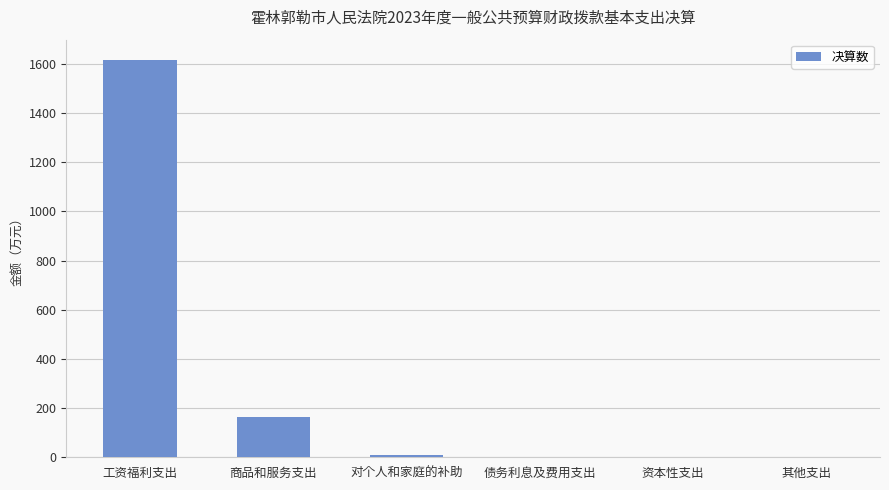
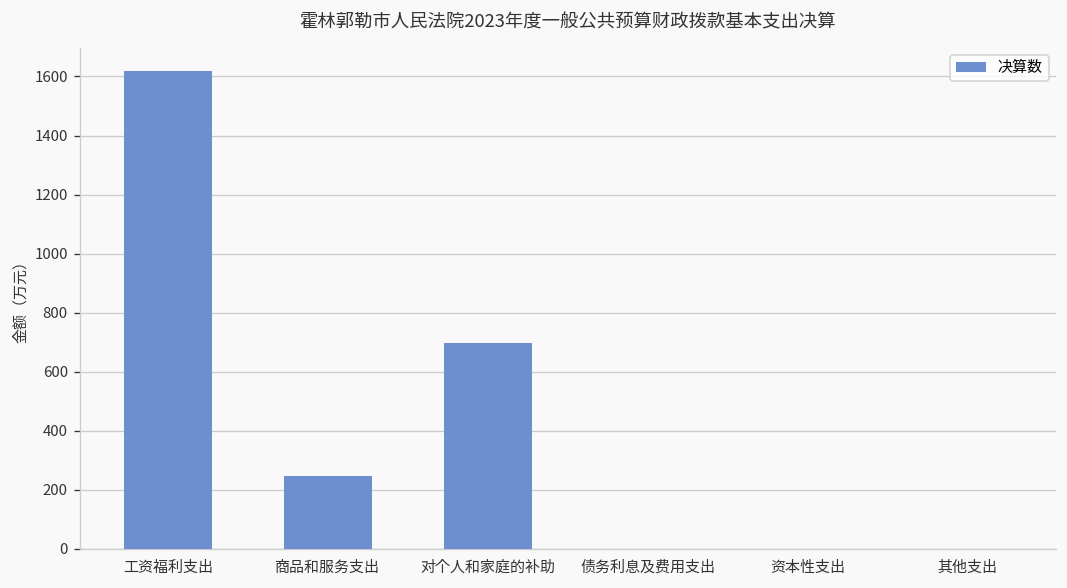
  {
    "工资福利支出": 1620,
-   "商品和服务支出": 160,
-   "对个人和家庭的补助": 10,
+   "商品和服务支出": 250,
+   "对个人和家庭的补助": 700,
    "债务利息及费用支出": 0,
    "资本性支出": 0,
    "其他支出": 0
  }
